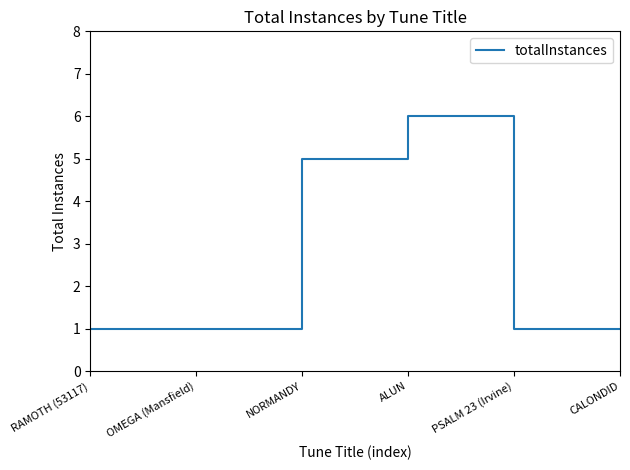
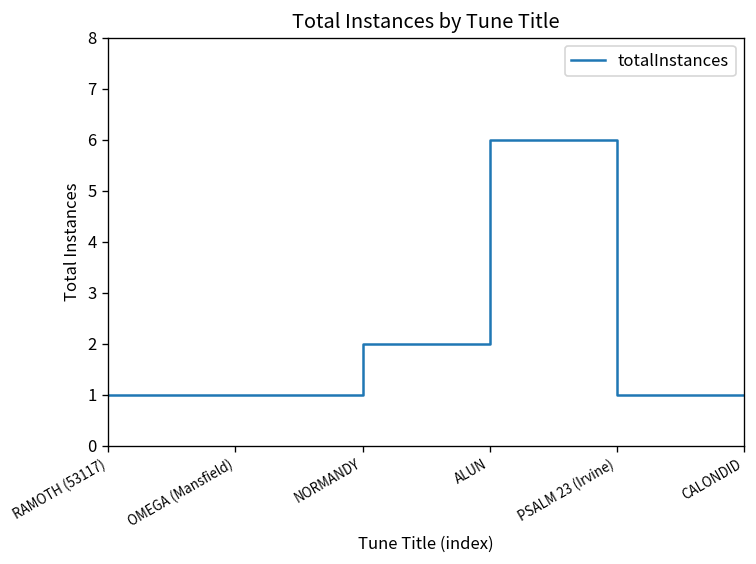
  {
    "RAMOTH (53117)": 1,
    "OMEGA (Mansfield)": 1,
-   "NORMANDY": 5,
+   "NORMANDY": 2,
    "ALUN": 6,
    "PSALM 23 (Irvine)": 1,
    "CALONDID": 1
  }
